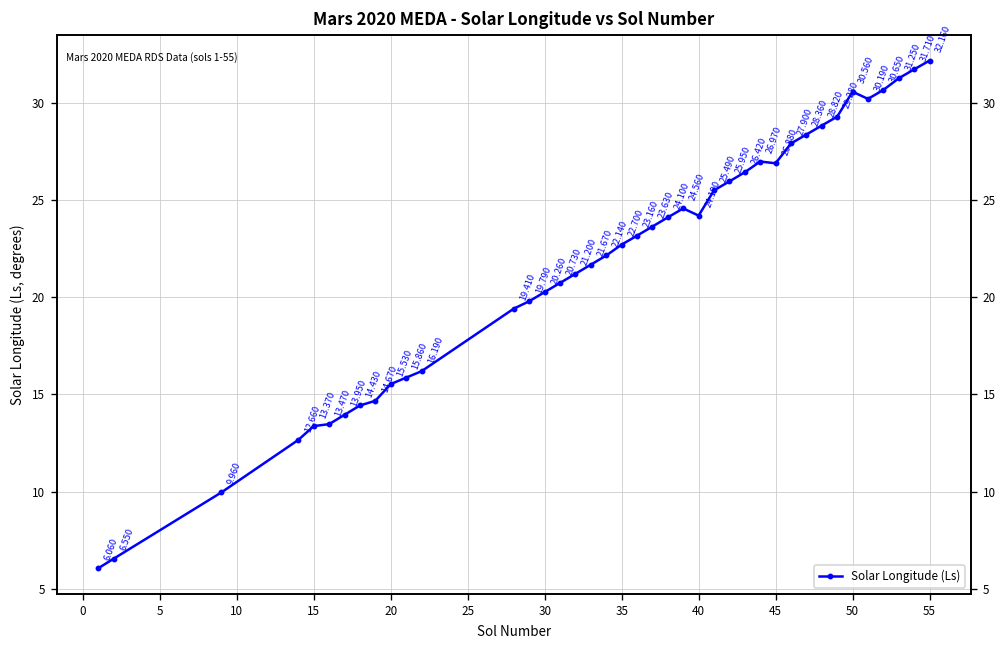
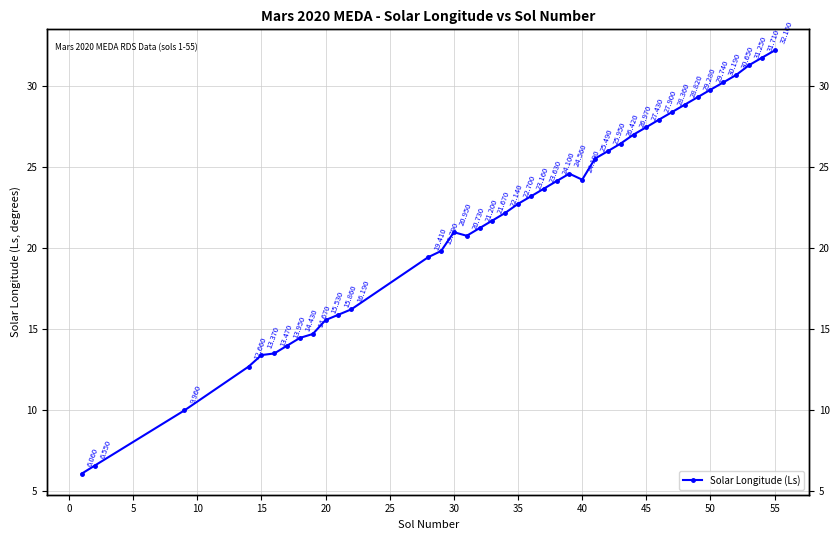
  {
-   "30": 20.260,
-   "45": 26.880,
-   "50": 30.560,
+   "30": 20.950,
+   "45": 27.430,
+   "50": 29.740,
    "55": 32.160
  }
